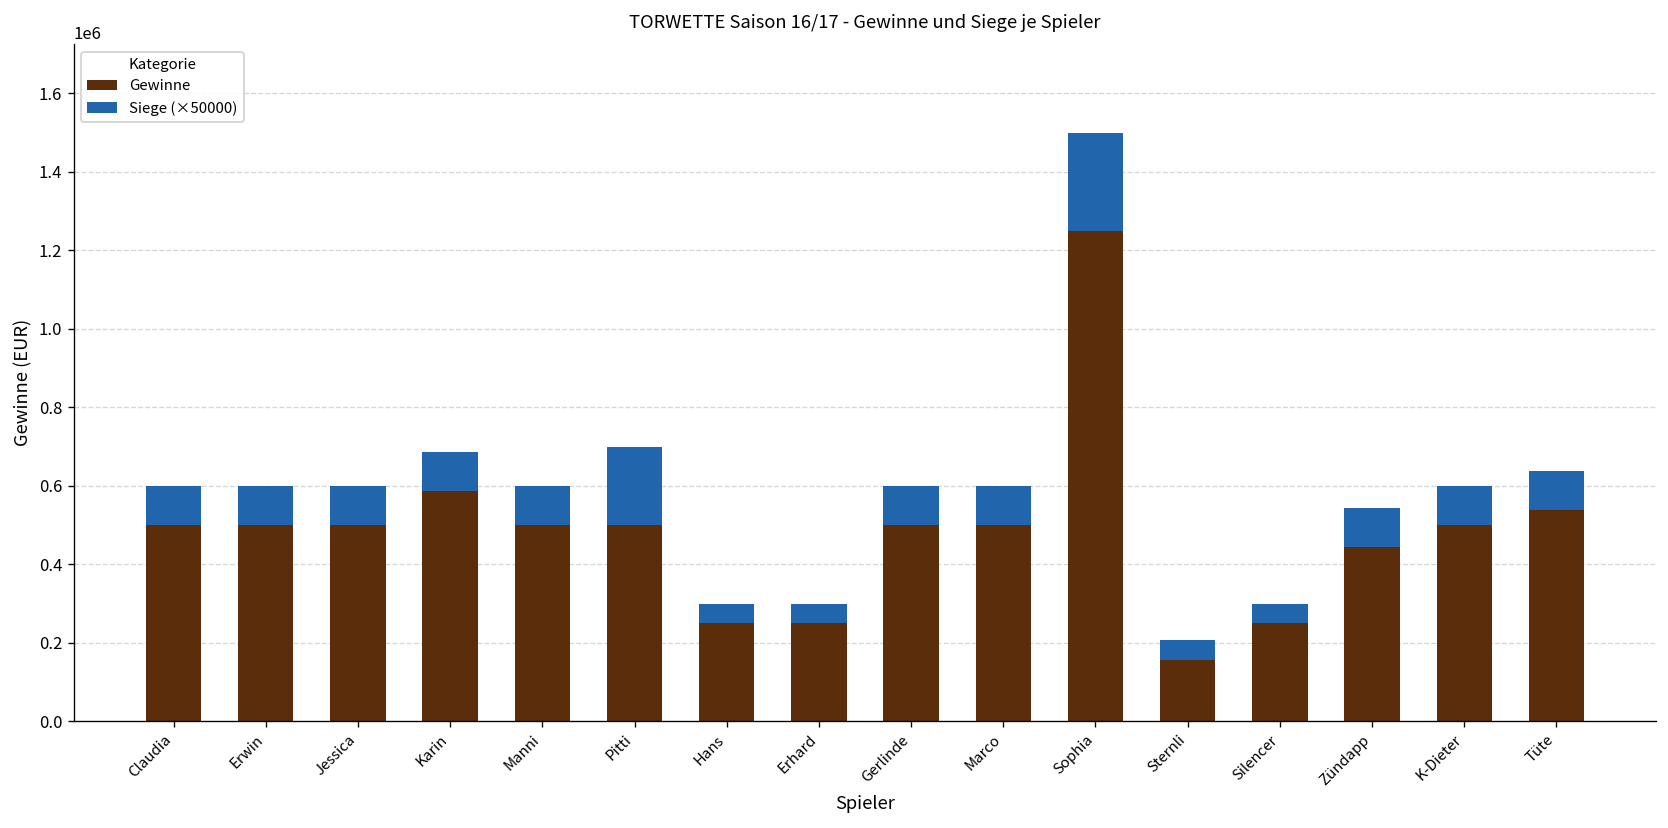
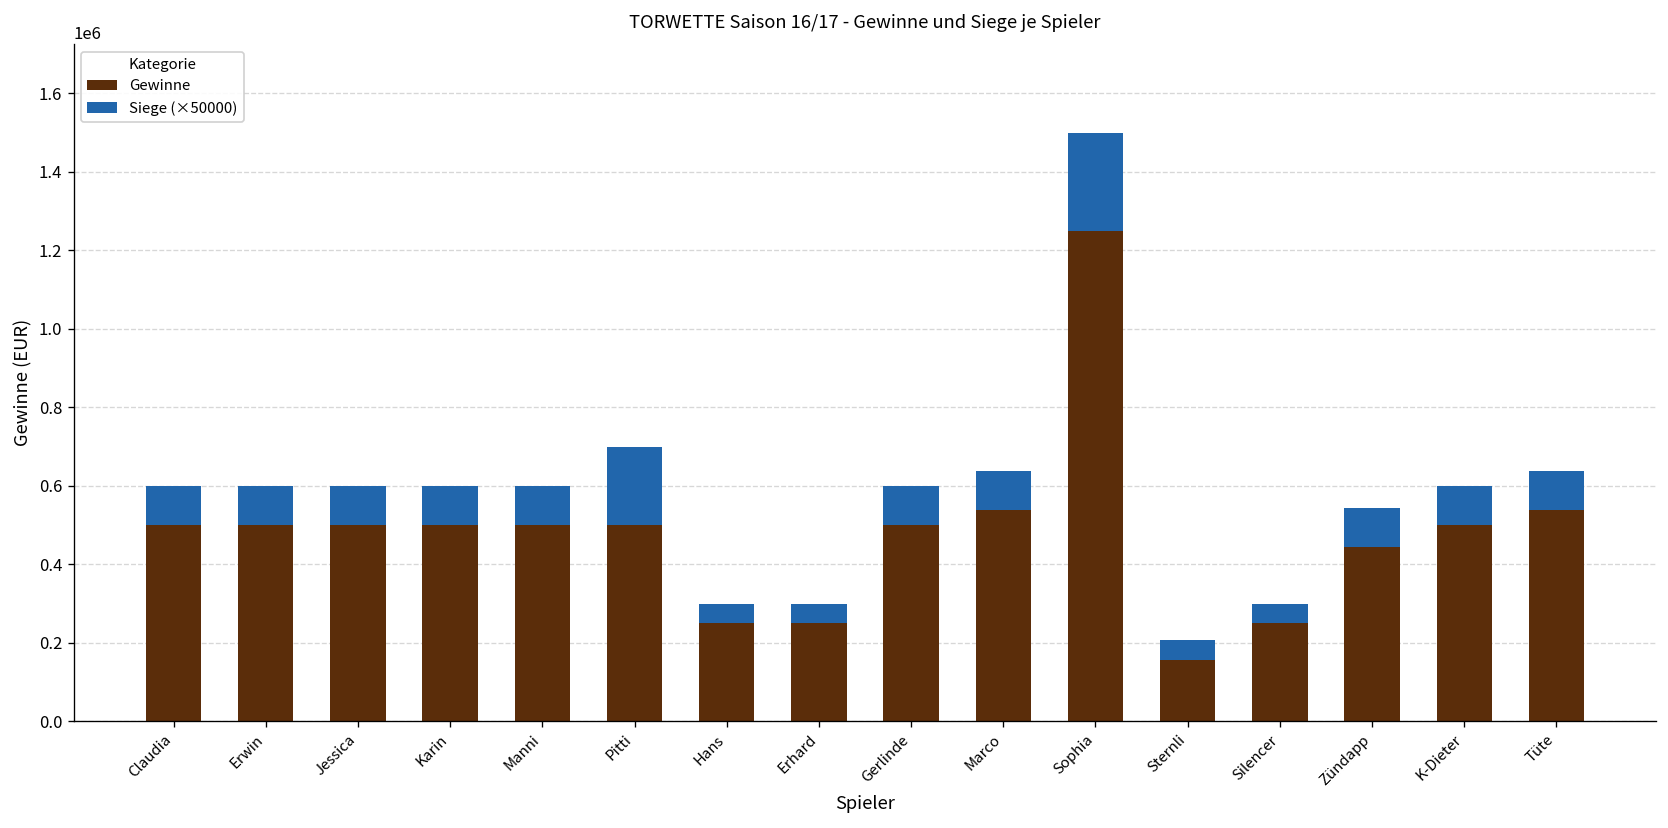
  {
    "Gewinne": {
      "Claudia": 500000,
      "Erwin": 500000,
      "Jessica": 500000,
-     "Karin": 590000,
+     "Karin": 500000,
      "Manni": 500000,
      "Pitti": 500000,
      "Hans": 250000,
      "Erhard": 250000,
      "Gerlinde": 500000,
-     "Marco": 500000,
+     "Marco": 540000,
      "Sophia": 1250000,
      "Sternli": 160000,
      "Silencer": 250000,
      "Zündapp": 440000,
      "K-Dieter": 500000,
      "Tüte": 540000
    },
    "Siege (×50000)": {
      "Claudia": 100000,
      "Erwin": 100000,
      "Jessica": 100000,
      "Karin": 100000,
      "Manni": 100000,
      "Pitti": 200000,
      "Hans": 50000,
      "Erhard": 50000,
      "Gerlinde": 100000,
      "Marco": 100000,
      "Sophia": 250000,
      "Sternli": 50000,
      "Silencer": 50000,
      "Zündapp": 100000,
      "K-Dieter": 100000,
      "Tüte": 100000
    }
  }
